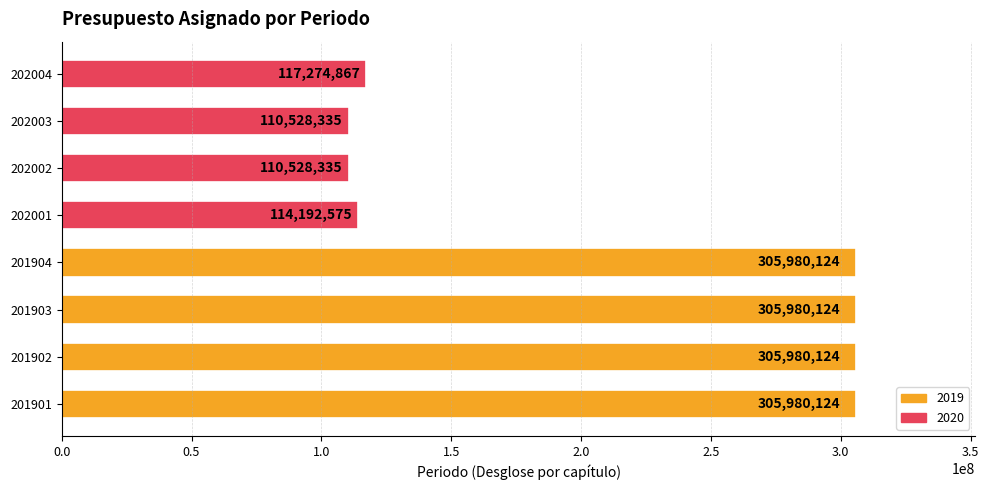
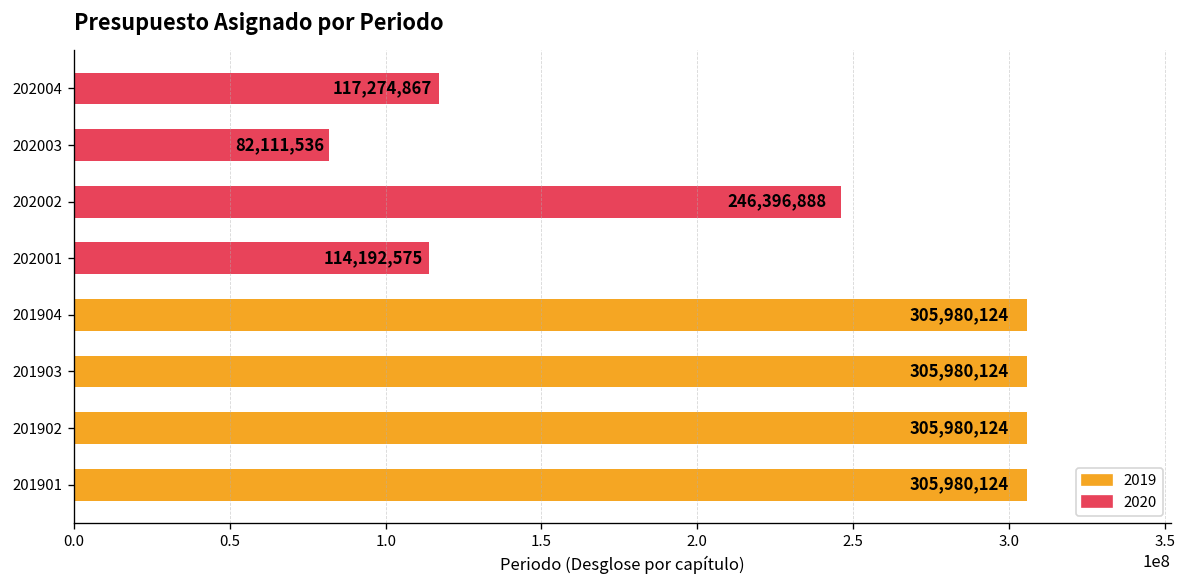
  {
    "202004": "117,274,867",
-   "202003": "110,528,335",
-   "202002": "110,528,335",
+   "202003": "82,111,536",
+   "202002": "246,396,888",
    "202001": "114,192,575",
    "201904": "305,980,124",
    "201903": "305,980,124",
    "201902": "305,980,124",
    "201901": "305,980,124"
  }
